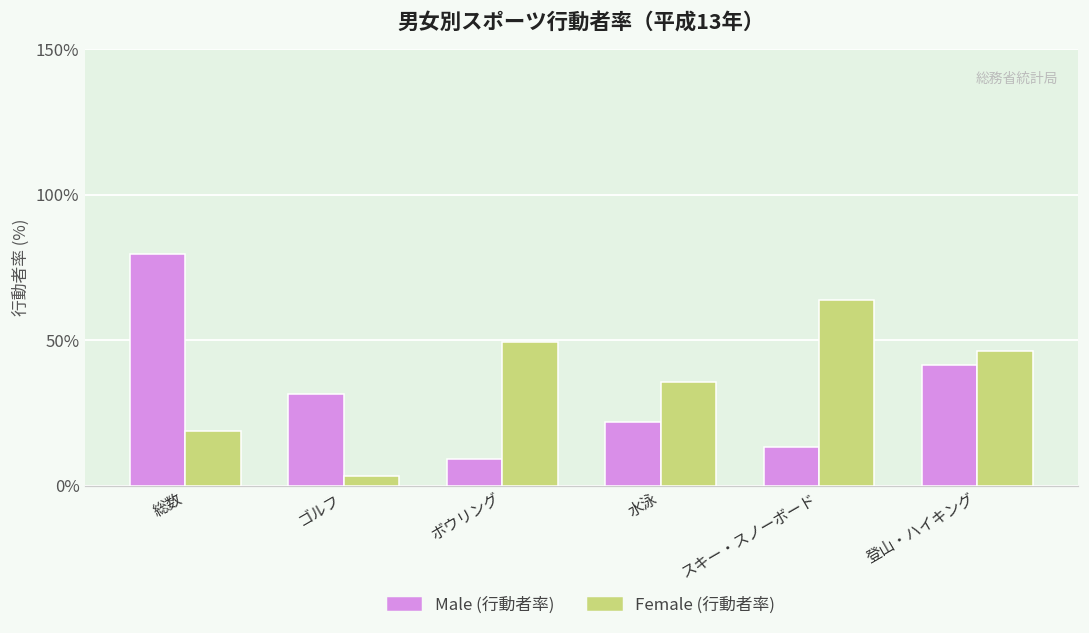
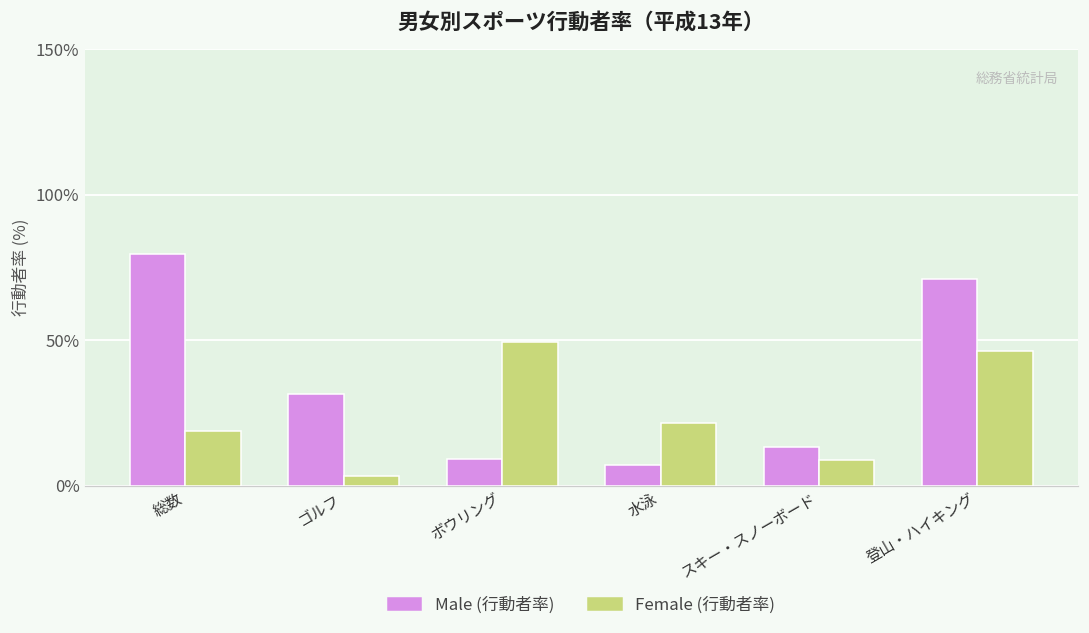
  {
    "Male (行動者率)": {
      "総数": "80%",
      "ゴルフ": "31%",
      "ボウリング": "9%",
-     "水泳": "22%",
+     "水泳": "7%",
      "スキー・スノーボード": "13%",
-     "登山・ハイキング": "41%"
+     "登山・ハイキング": "71%"
    },
    "Female (行動者率)": {
      "総数": "19%",
      "ゴルフ": "3%",
      "ボウリング": "49%",
-     "水泳": "36%",
-     "スキー・スノーボード": "64%",
+     "水泳": "22%",
+     "スキー・スノーボード": "9%",
      "登山・ハイキング": "46%"
    }
  }
